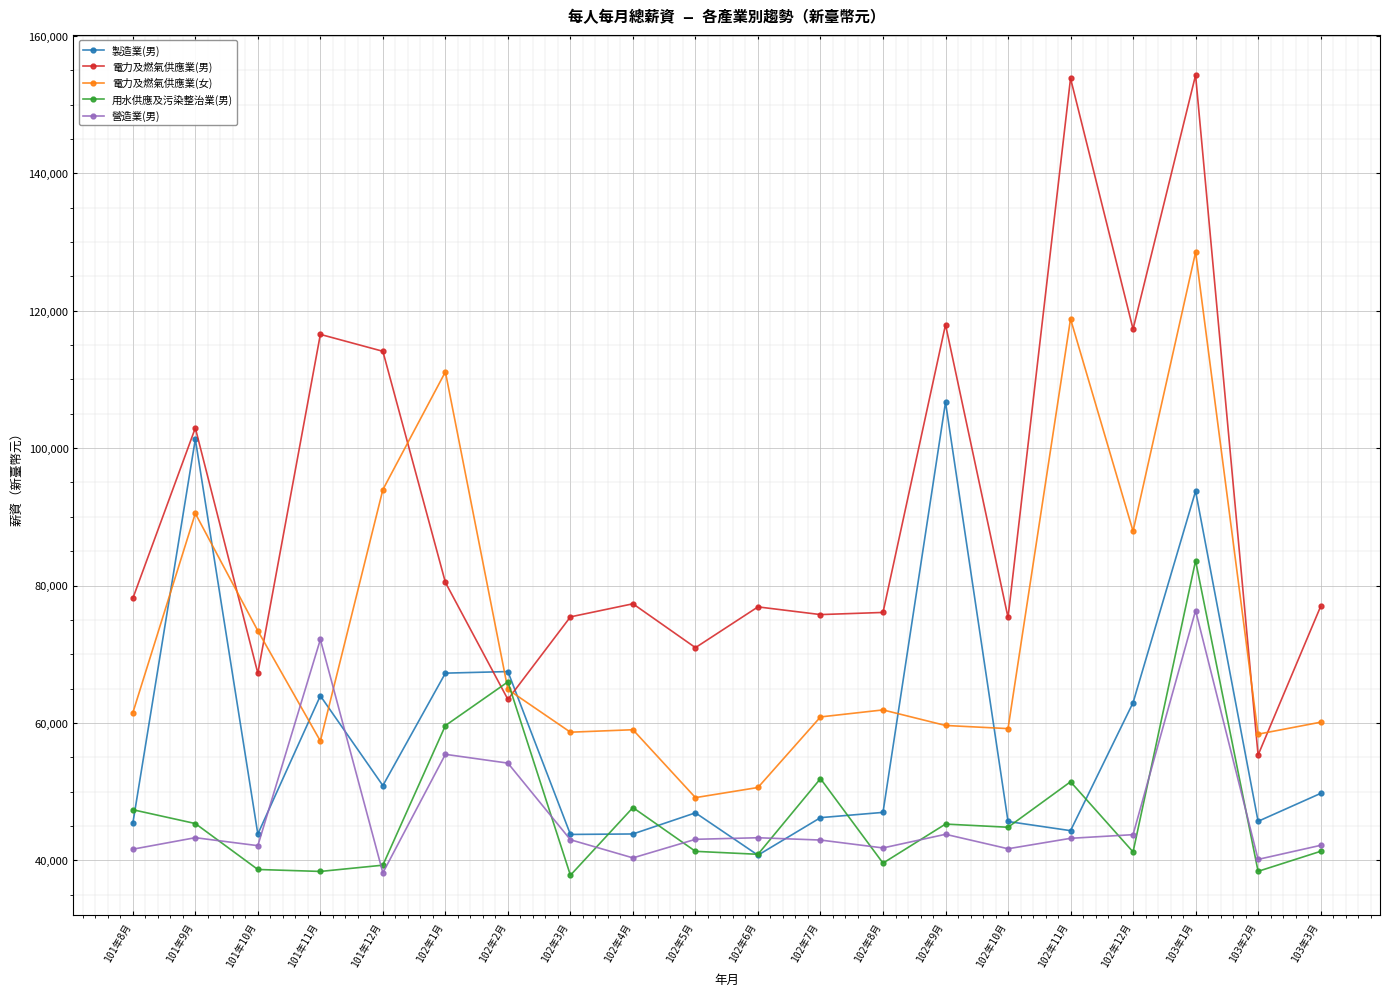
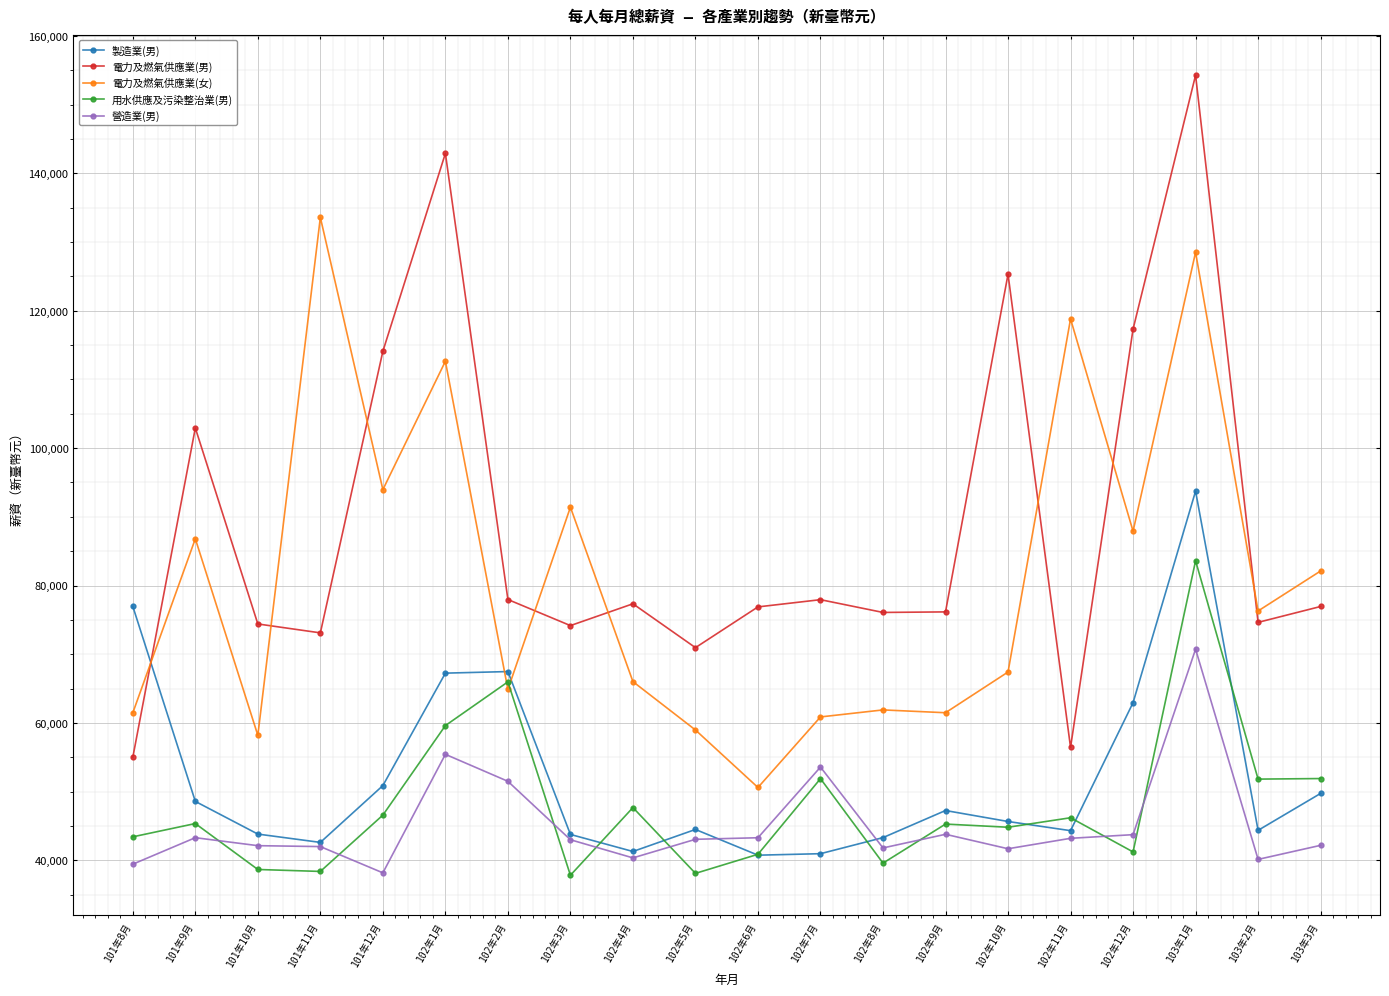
  {
    "製造業(男)": {
-     "101年8月": "45,000",
-     "101年9月": "101,000",
+     "101年8月": "77,000",
+     "101年9月": "49,000",
      "101年10月": "44,000",
-     "101年11月": "64,000",
+     "101年11月": "43,000",
      "101年12月": "51,000",
      "102年1月": "67,000",
      "102年2月": "67,000",
      "102年3月": "44,000",
-     "102年4月": "44,000",
-     "102年5月": "47,000",
-     "102年7月": "46,000",
-     "102年8月": "47,000",
-     "102年9月": "107,000",
+     "102年4月": "41,000",
+     "102年5月": "45,000",
+     "102年7月": "41,000",
+     "102年8月": "43,000",
+     "102年9月": "47,000",
      "102年10月": "46,000",
      "102年11月": "44,000",
      "102年12月": "63,000",
      "103年1月": "94,000",
-     "103年2月": "46,000",
+     "103年2月": "44,000",
      "103年3月": "50,000"
    },
    "電力及燃氣供應業(男)": {
-     "101年8月": "78,000",
+     "101年8月": "55,000",
      "101年9月": "103,000",
-     "101年10月": "67,000",
-     "101年11月": "117,000",
+     "101年10月": "74,000",
+     "101年11月": "73,000",
      "101年12月": "114,000",
-     "102年1月": "80,000",
-     "102年2月": "63,000",
-     "102年3月": "75,000",
+     "102年1月": "143,000",
+     "102年2月": "78,000",
+     "102年3月": "74,000",
      "102年4月": "77,000",
      "102年5月": "71,000",
      "102年6月": "77,000",
-     "102年7月": "76,000",
+     "102年7月": "78,000",
      "102年8月": "76,000",
-     "102年9月": "118,000",
-     "102年10月": "75,000",
-     "102年11月": "154,000",
+     "102年9月": "76,000",
+     "102年10月": "125,000",
+     "102年11月": "56,000",
      "102年12月": "117,000",
      "103年1月": "154,000",
-     "103年2月": "55,000",
+     "103年2月": "75,000",
      "103年3月": "77,000"
    },
    "電力及燃氣供應業(女)": {
      "101年8月": "61,000",
-     "101年9月": "90,000",
-     "101年10月": "73,000",
-     "101年11月": "57,000",
+     "101年9月": "87,000",
+     "101年10月": "58,000",
+     "101年11月": "134,000",
      "101年12月": "94,000",
-     "102年1月": "111,000",
+     "102年1月": "113,000",
      "102年2月": "65,000",
-     "102年3月": "59,000",
-     "102年4月": "59,000",
-     "102年5月": "49,000",
+     "102年3月": "91,000",
+     "102年4月": "66,000",
+     "102年5月": "59,000",
      "102年6月": "51,000",
      "102年7月": "61,000",
      "102年8月": "62,000",
-     "102年9月": "60,000",
-     "102年10月": "59,000",
+     "102年9月": "61,000",
+     "102年10月": "67,000",
      "102年11月": "119,000",
      "102年12月": "88,000",
      "103年1月": "129,000",
-     "103年2月": "58,000",
-     "103年3月": "60,000"
+     "103年2月": "76,000",
+     "103年3月": "82,000"
    },
    "用水供應及污染整治業(男)": {
-     "101年8月": "47,000",
+     "101年8月": "43,000",
      "101年9月": "45,000",
      "101年10月": "39,000",
      "101年11月": "38,000",
-     "101年12月": "39,000",
+     "101年12月": "47,000",
      "102年1月": "60,000",
      "102年2月": "66,000",
      "102年3月": "38,000",
      "102年4月": "48,000",
-     "102年5月": "41,000",
+     "102年5月": "38,000",
      "102年7月": "52,000",
      "102年8月": "40,000",
      "102年9月": "45,000",
      "102年10月": "45,000",
-     "102年11月": "51,000",
+     "102年11月": "46,000",
      "102年12月": "41,000",
      "103年1月": "84,000",
-     "103年2月": "38,000",
-     "103年3月": "41,000"
+     "103年2月": "52,000",
+     "103年3月": "52,000"
    },
    "營造業(男)": {
-     "101年8月": "42,000",
+     "101年8月": "39,000",
      "101年9月": "43,000",
      "101年10月": "42,000",
-     "101年11月": "72,000",
+     "101年11月": "42,000",
      "101年12月": "38,000",
      "102年1月": "55,000",
-     "102年2月": "54,000",
+     "102年2月": "52,000",
      "102年3月": "43,000",
      "102年4月": "40,000",
      "102年5月": "43,000",
      "102年6月": "43,000",
-     "102年7月": "43,000",
+     "102年7月": "54,000",
      "102年8月": "42,000",
      "102年9月": "44,000",
      "102年10月": "42,000",
      "102年11月": "43,000",
      "102年12月": "44,000",
-     "103年1月": "76,000",
+     "103年1月": "71,000",
      "103年2月": "40,000",
      "103年3月": "42,000"
    }
  }
